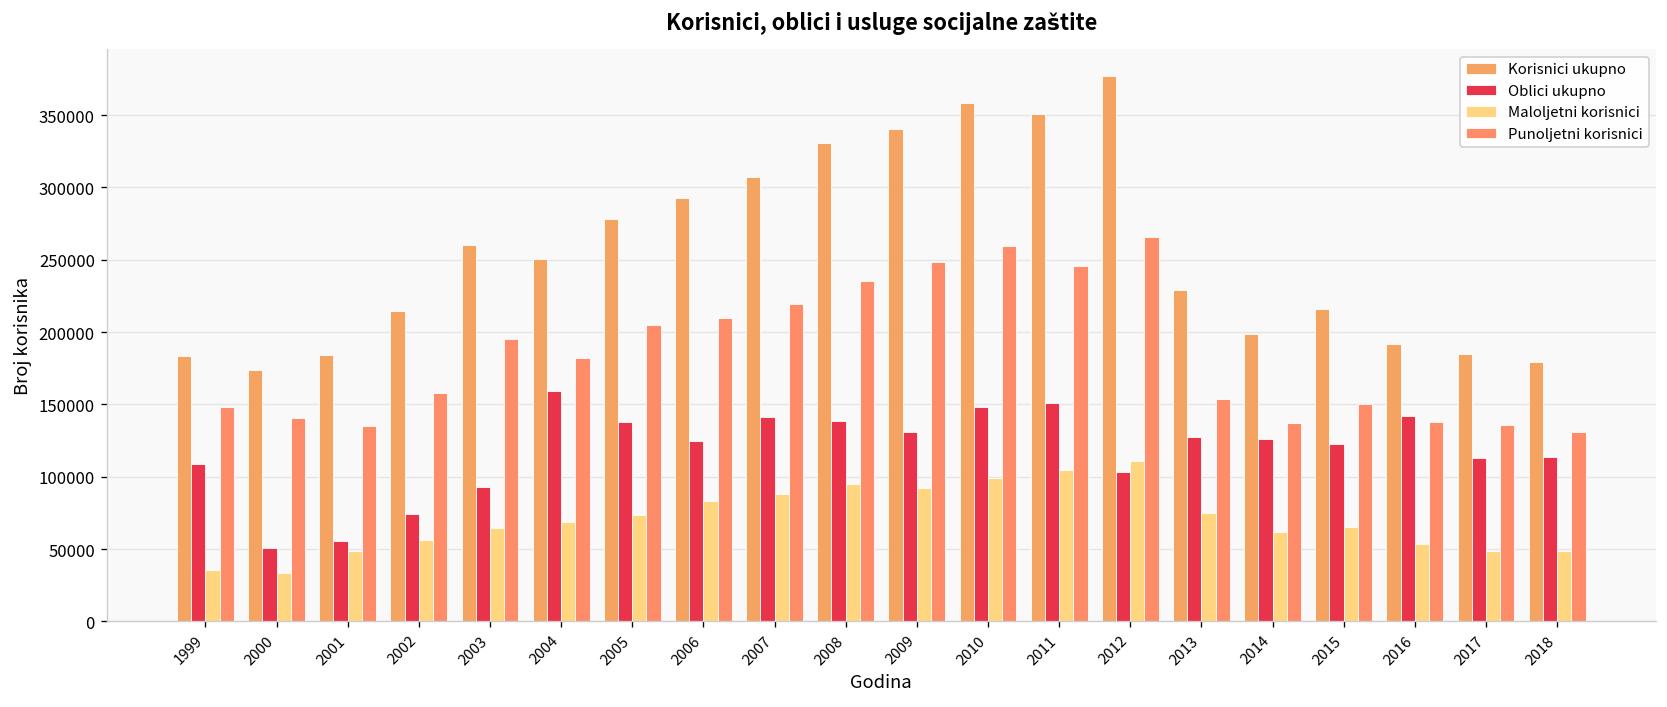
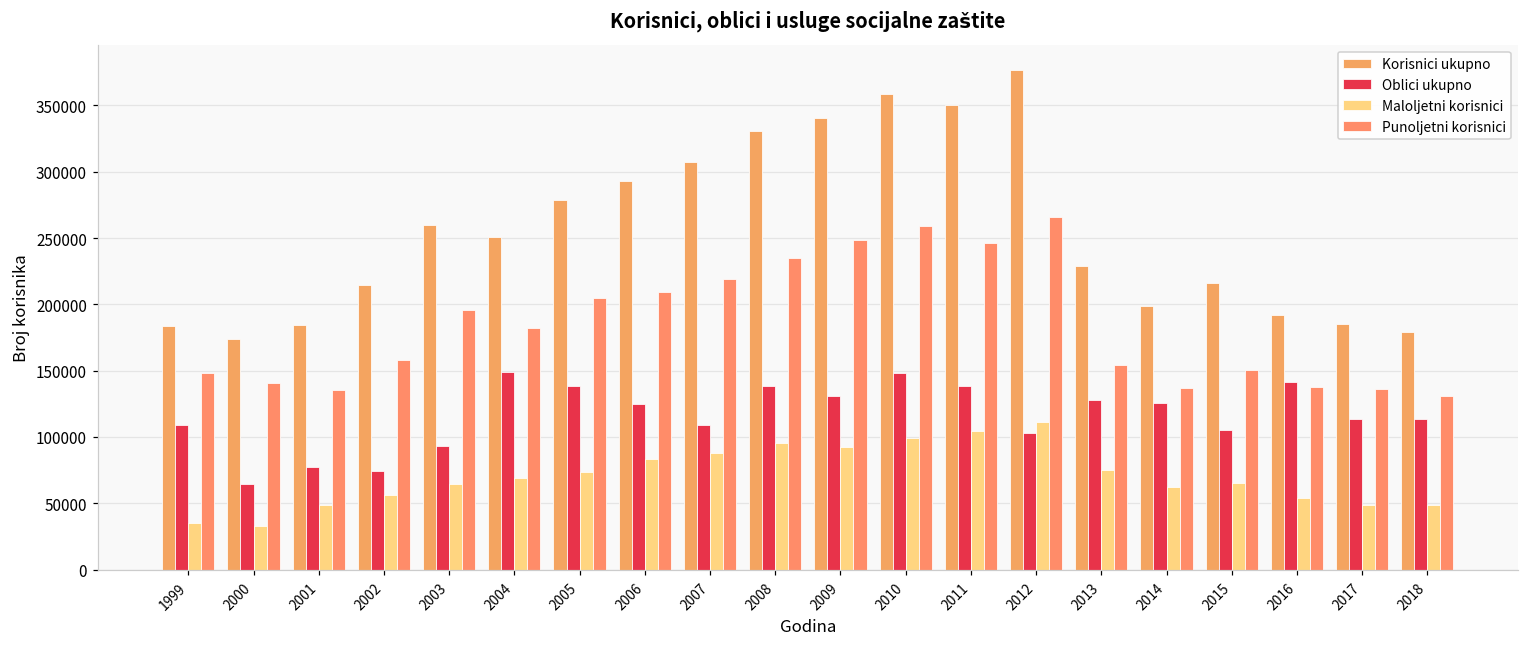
  {
    "Oblici ukupno": {
      "1999": 109000,
-     "2000": 51000,
-     "2001": 56000,
+     "2000": 65000,
+     "2001": 77000,
      "2002": 74000,
      "2003": 93000,
-     "2004": 160000,
+     "2004": 149000,
      "2005": 138000,
      "2006": 125000,
-     "2007": 141000,
+     "2007": 109000,
      "2008": 138000,
      "2009": 131000,
      "2010": 148000,
-     "2011": 151000,
+     "2011": 138000,
      "2012": 103000,
      "2013": 128000,
      "2014": 126000,
-     "2015": 122000,
+     "2015": 105000,
      "2016": 142000,
      "2017": 113000,
      "2018": 114000
    }
  }
